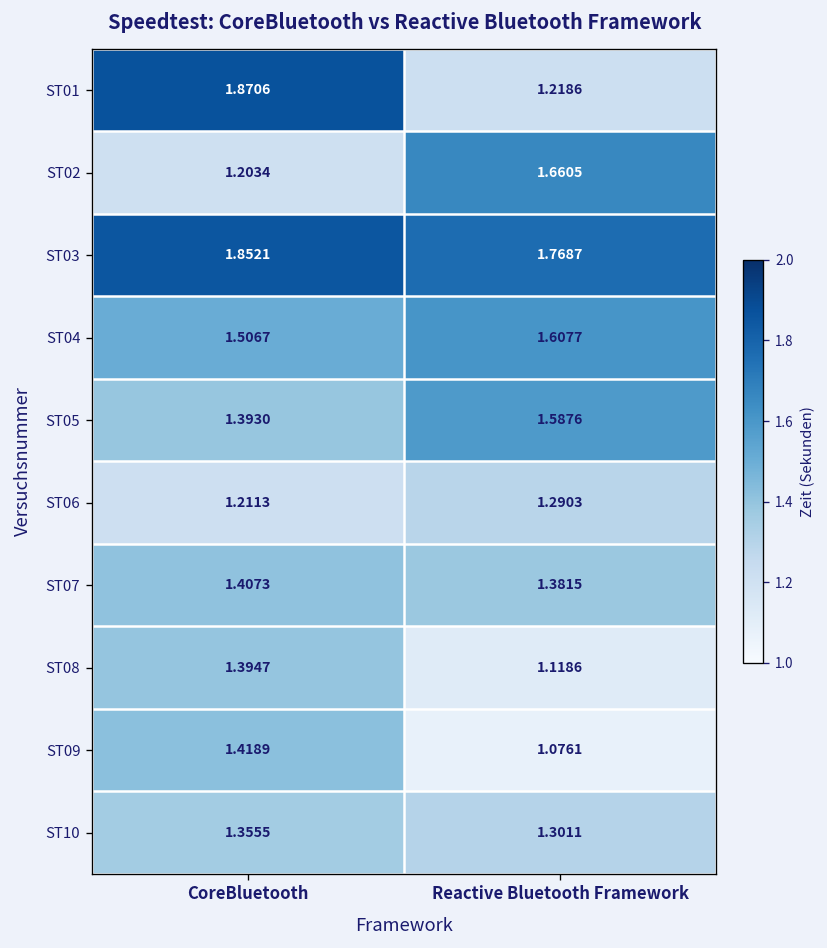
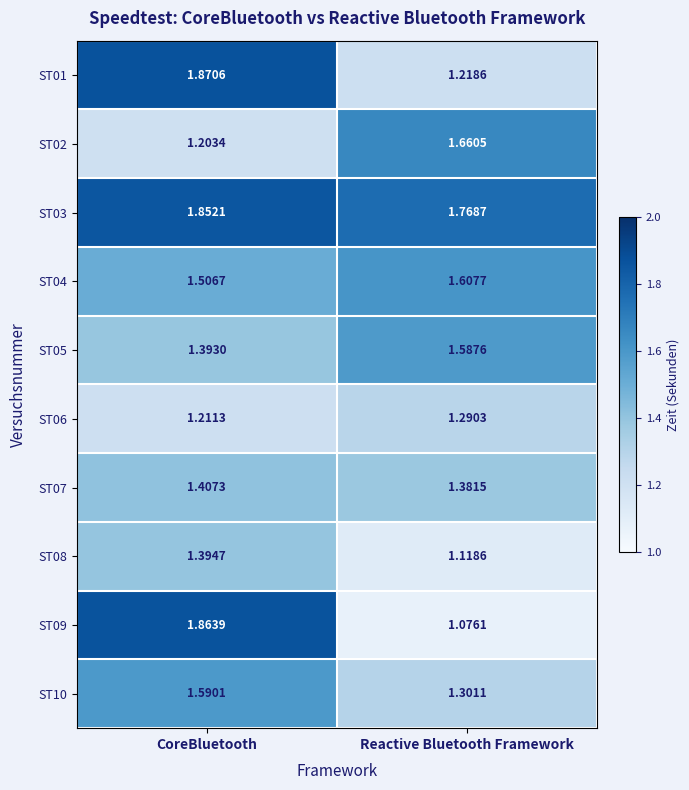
  {
    "ST01": {
      "CoreBluetooth": 1.8706,
      "Reactive Bluetooth Framework": 1.2186
    },
    "ST02": {
      "CoreBluetooth": 1.2034,
      "Reactive Bluetooth Framework": 1.6605
    },
    "ST03": {
      "CoreBluetooth": 1.8521,
      "Reactive Bluetooth Framework": 1.7687
    },
    "ST04": {
      "CoreBluetooth": 1.5067,
      "Reactive Bluetooth Framework": 1.6077
    },
    "ST05": {
      "CoreBluetooth": 1.3930,
      "Reactive Bluetooth Framework": 1.5876
    },
    "ST06": {
      "CoreBluetooth": 1.2113,
      "Reactive Bluetooth Framework": 1.2903
    },
    "ST07": {
      "CoreBluetooth": 1.4073,
      "Reactive Bluetooth Framework": 1.3815
    },
    "ST08": {
      "CoreBluetooth": 1.3947,
      "Reactive Bluetooth Framework": 1.1186
    },
    "ST09": {
-     "CoreBluetooth": 1.4189,
+     "CoreBluetooth": 1.8639,
      "Reactive Bluetooth Framework": 1.0761
    },
    "ST10": {
-     "CoreBluetooth": 1.3555,
+     "CoreBluetooth": 1.5901,
      "Reactive Bluetooth Framework": 1.3011
    }
  }
